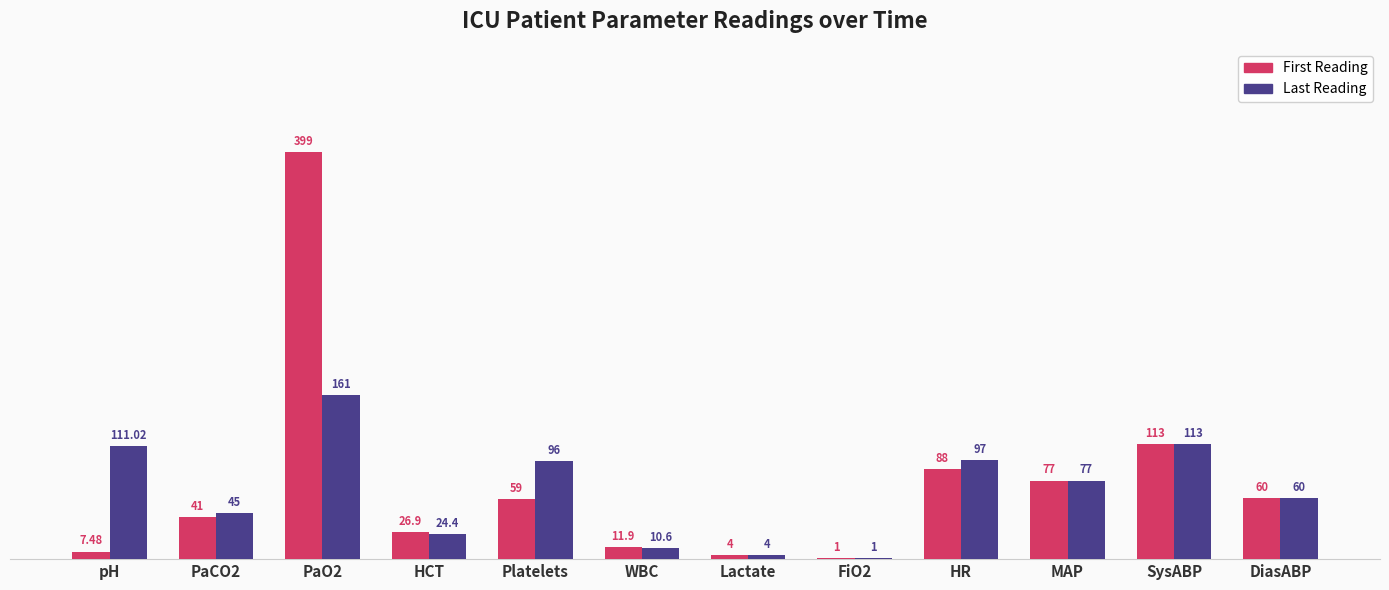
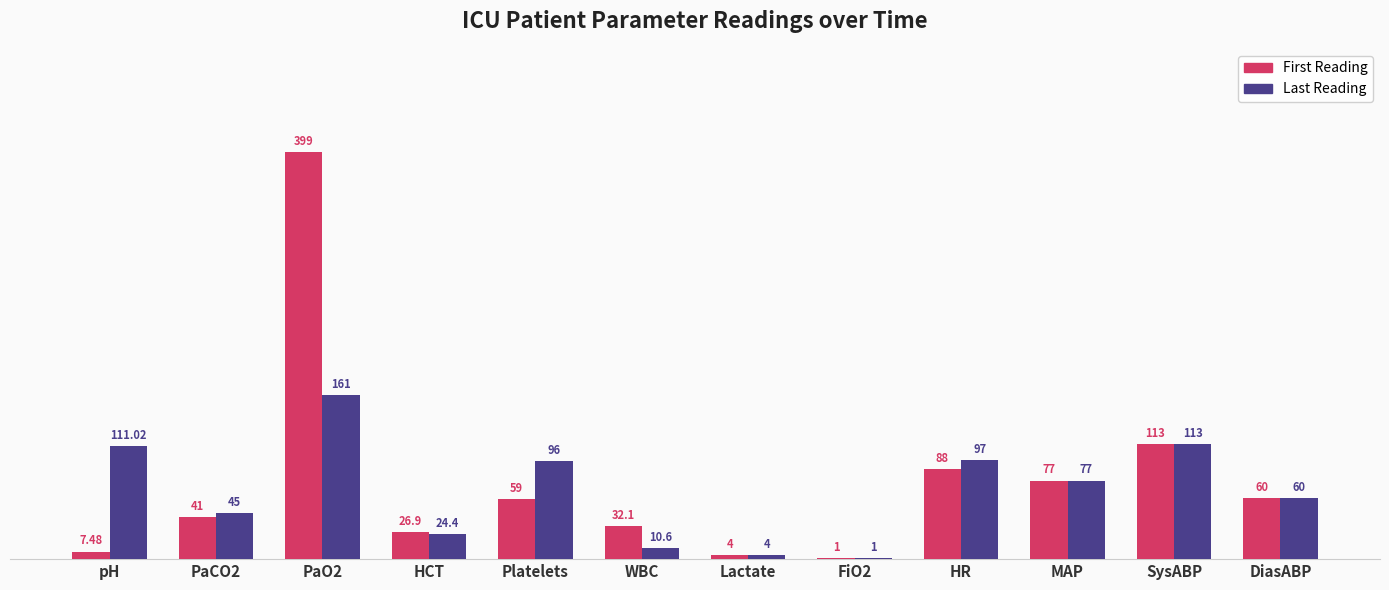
  {
    "First Reading": {
      "pH": 7.48,
      "PaCO2": 41,
      "PaO2": 399,
      "HCT": 26.9,
      "Platelets": 59,
-     "WBC": 11.9,
+     "WBC": 32.1,
      "Lactate": 4,
      "FiO2": 1,
      "HR": 88,
      "MAP": 77,
      "SysABP": 113,
      "DiasABP": 60
    },
    "Last Reading": {
      "pH": 111.02,
      "PaCO2": 45,
      "PaO2": 161,
      "HCT": 24.4,
      "Platelets": 96,
      "WBC": 10.6,
      "Lactate": 4,
      "FiO2": 1,
      "HR": 97,
      "MAP": 77,
      "SysABP": 113,
      "DiasABP": 60
    }
  }
